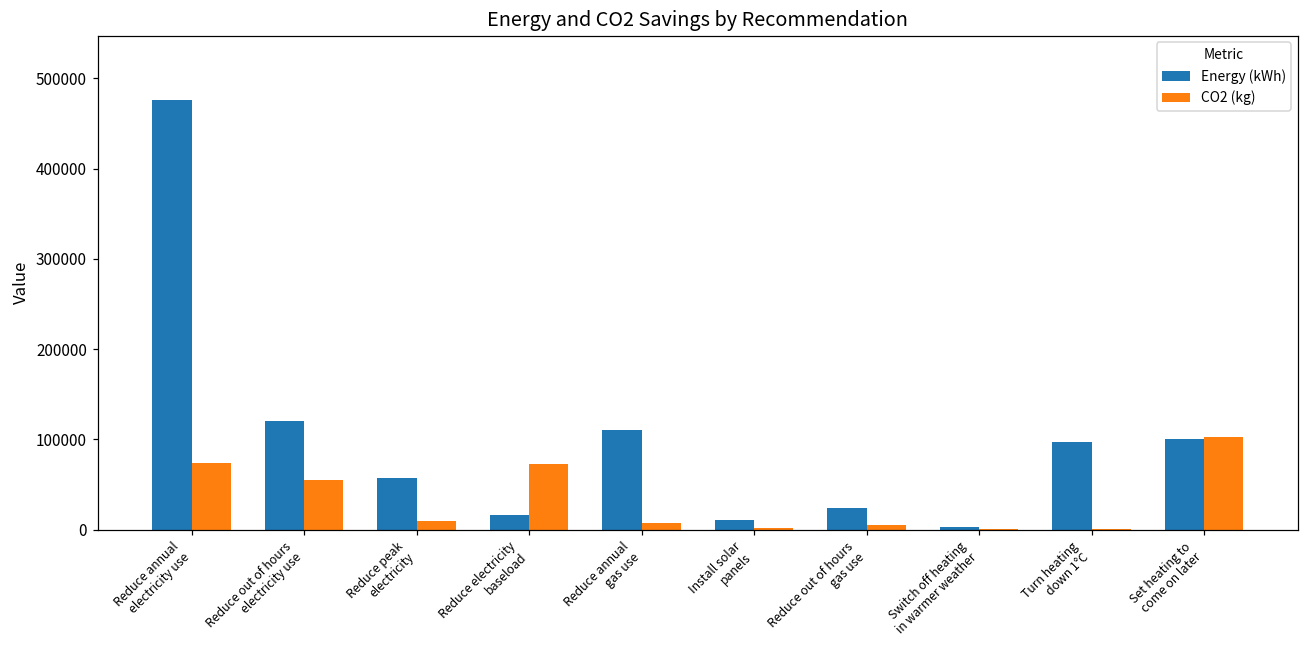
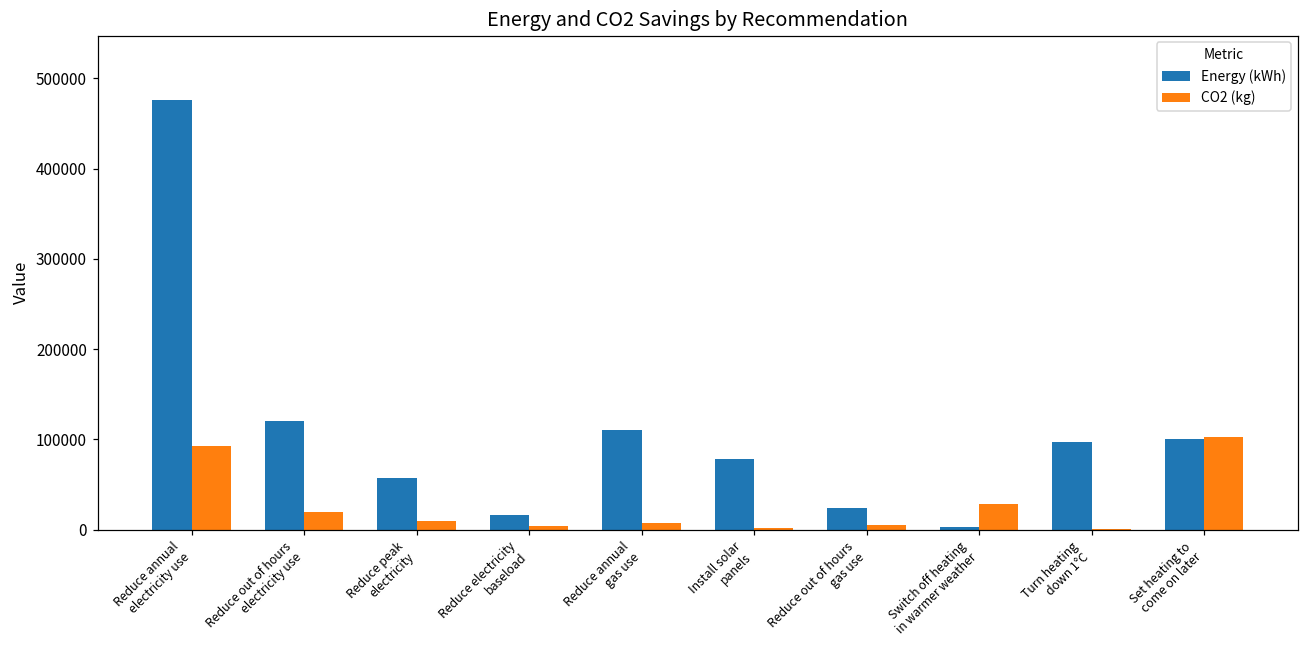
  {
    "Energy (kWh)": {
      "Reduce annual electricity use": 480000,
      "Reduce out of hours electricity use": 120000,
      "Reduce peak electricity": 60000,
      "Reduce electricity baseload": 20000,
      "Reduce annual gas use": 110000,
-     "Install solar panels": 10000,
+     "Install solar panels": 80000,
      "Reduce out of hours gas use": 20000,
      "Switch off heating in warmer weather": 0,
      "Turn heating down 1°C": 100000,
      "Set heating to come on later": 100000
    },
    "CO2 (kg)": {
-     "Reduce annual electricity use": 70000,
-     "Reduce out of hours electricity use": 60000,
+     "Reduce annual electricity use": 90000,
+     "Reduce out of hours electricity use": 20000,
      "Reduce peak electricity": 10000,
-     "Reduce electricity baseload": 70000,
+     "Reduce electricity baseload": 0,
      "Reduce annual gas use": 10000,
      "Reduce out of hours gas use": 0,
-     "Switch off heating in warmer weather": 0,
+     "Switch off heating in warmer weather": 30000,
      "Set heating to come on later": 100000
    }
  }
